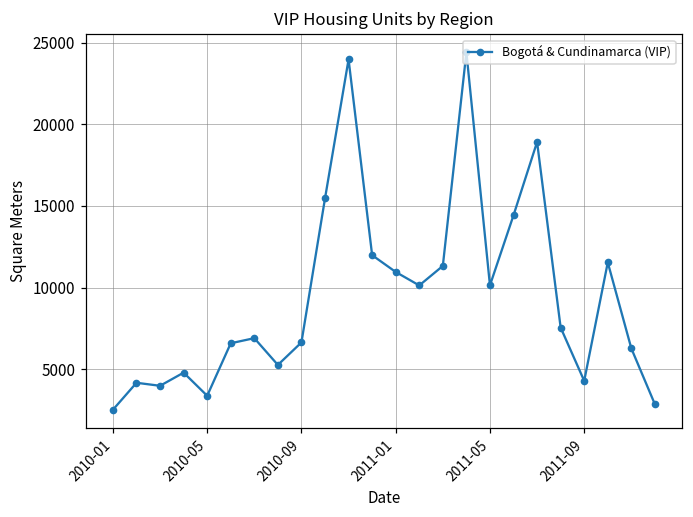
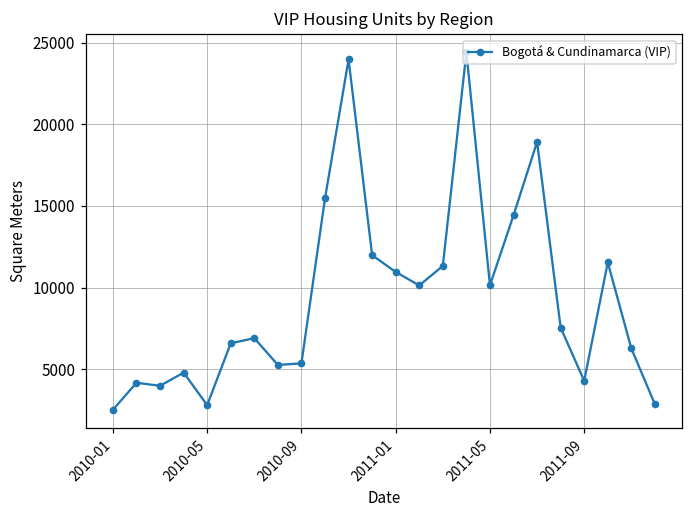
  {
    "2010-01": 2500,
-   "2010-05": 3400,
-   "2010-09": 6600,
+   "2010-05": 2800,
+   "2010-09": 5400,
    "2011-01": 11000,
    "2011-05": 10100,
    "2011-09": 4300
  }
